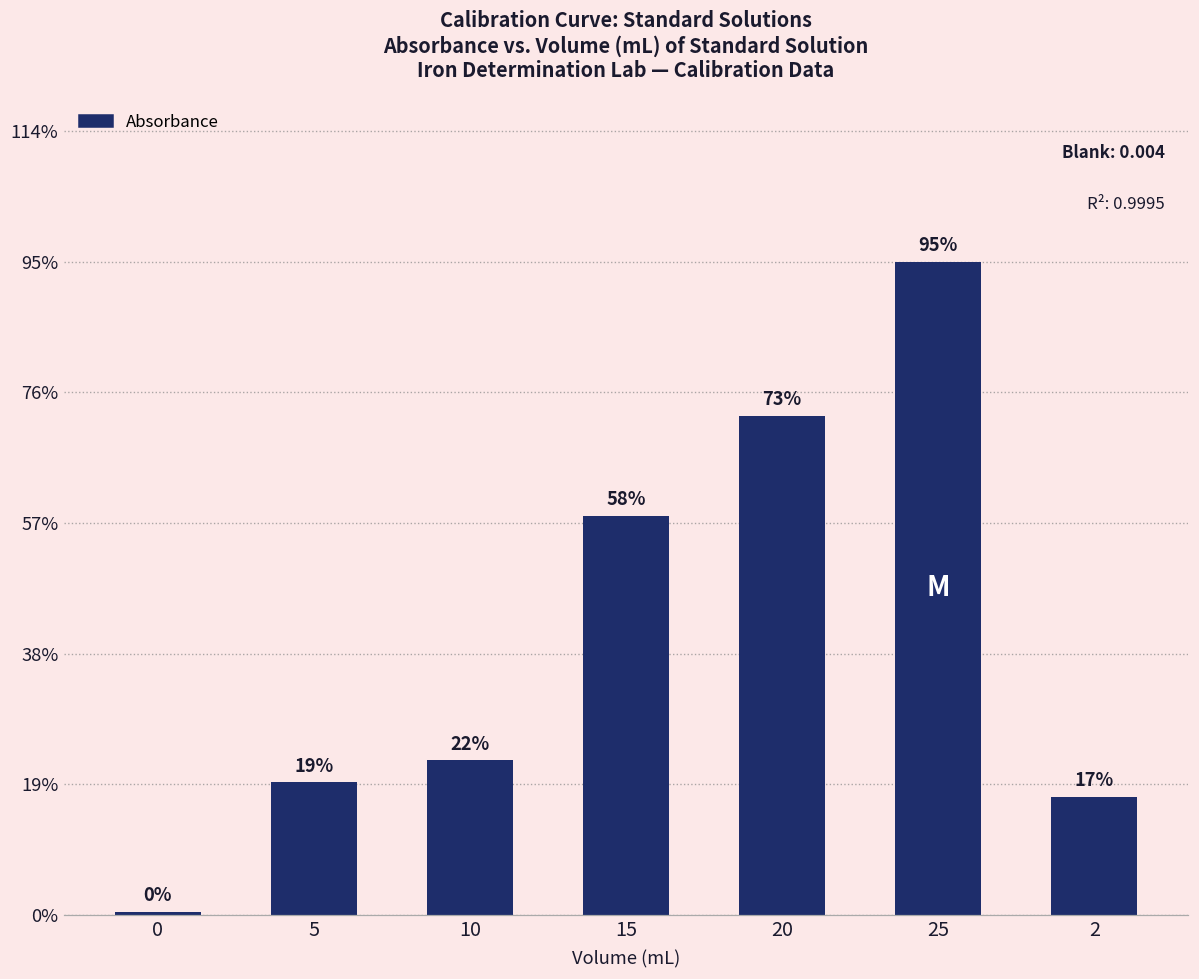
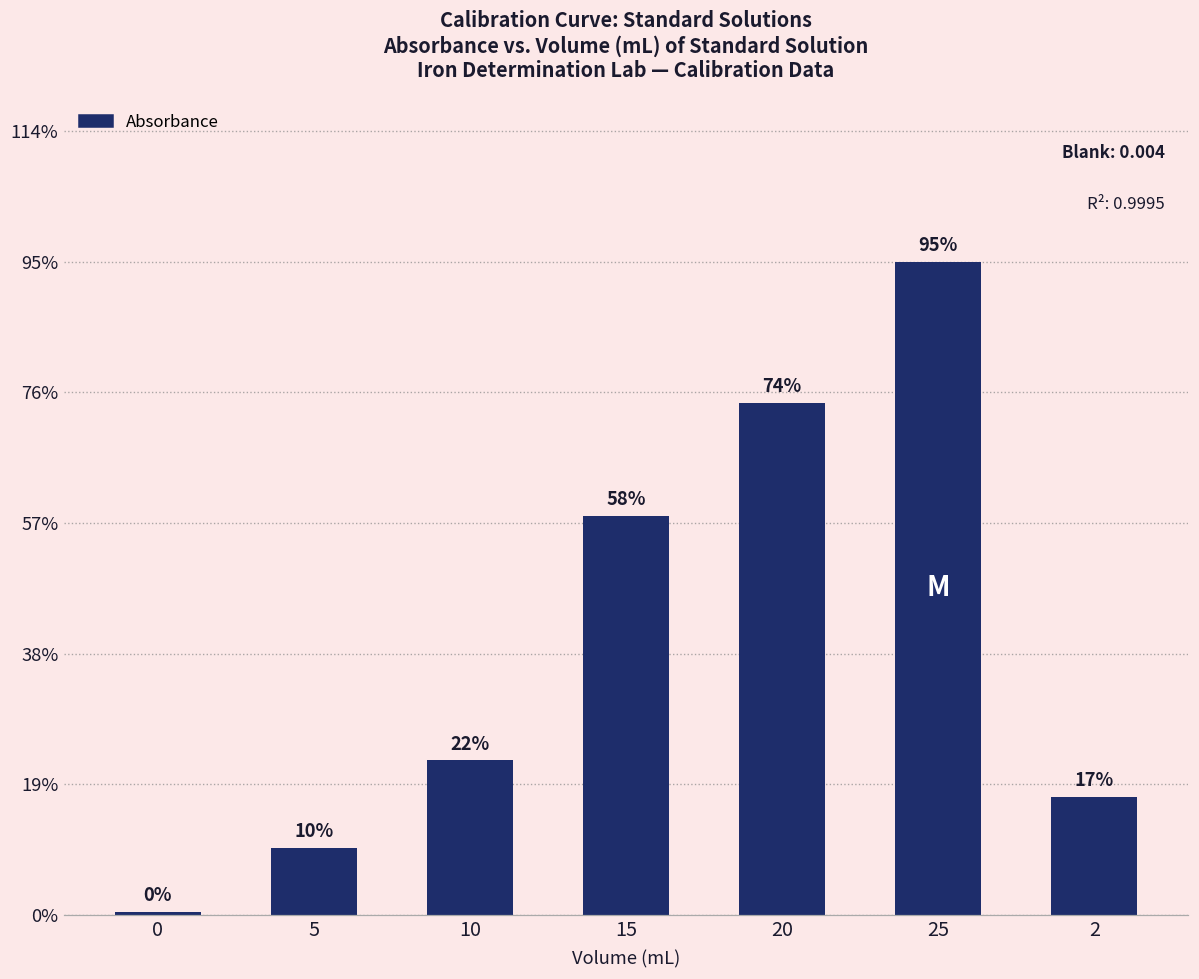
  {
    "0": "0%",
-   "5": "19%",
+   "5": "10%",
    "10": "22%",
    "15": "58%",
-   "20": "73%",
+   "20": "74%",
    "25": "95%",
    "2": "17%"
  }
